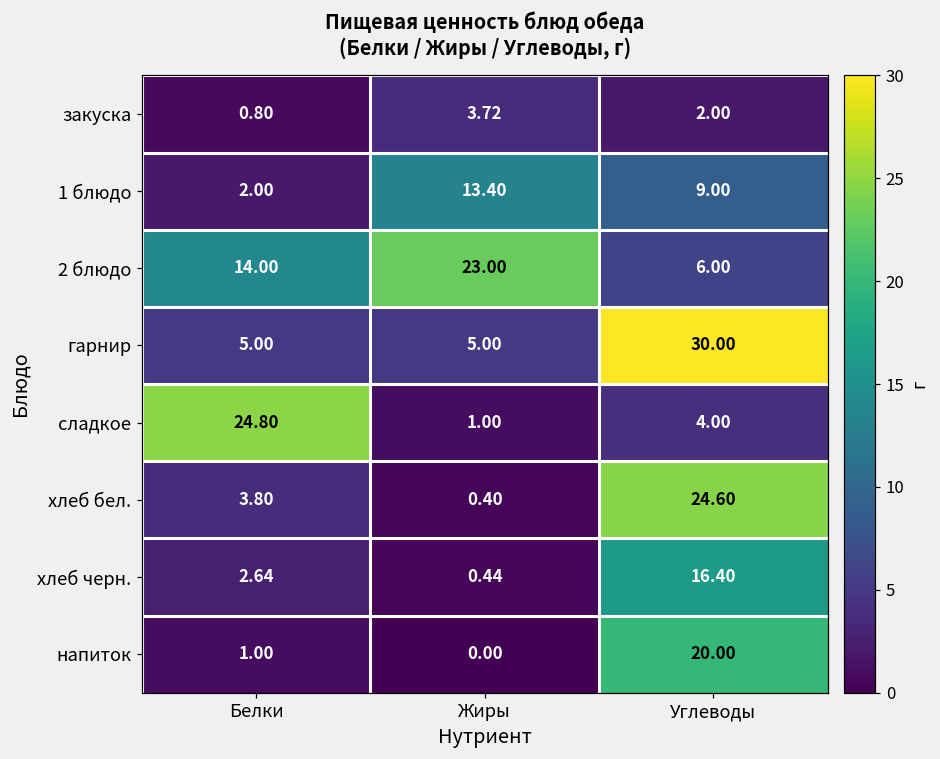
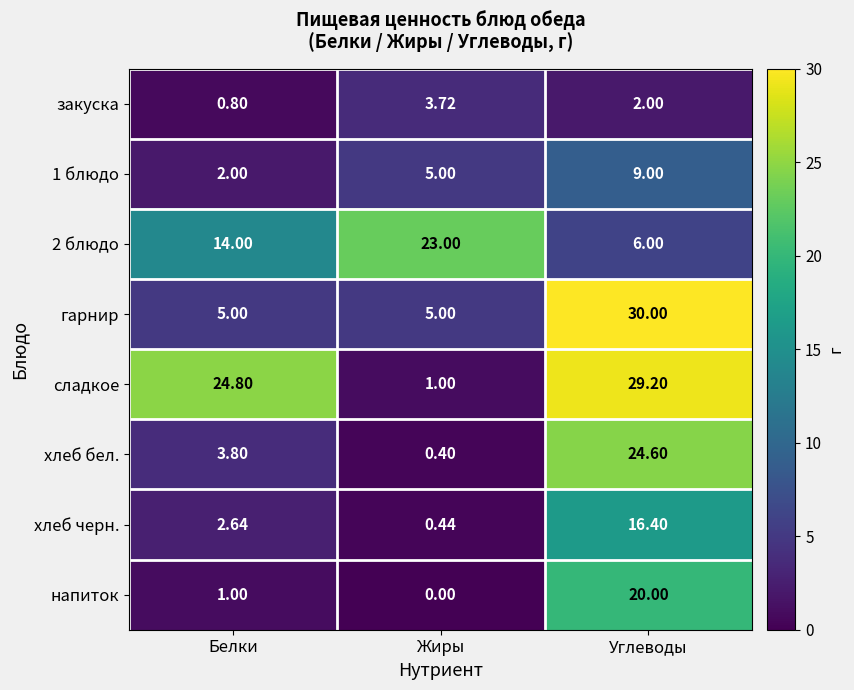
  {
    "закуска": {
      "Белки": 0.80,
      "Жиры": 3.72,
      "Углеводы": 2.00
    },
    "1 блюдо": {
      "Белки": 2.00,
-     "Жиры": 13.40,
+     "Жиры": 5.00,
      "Углеводы": 9.00
    },
    "2 блюдо": {
      "Белки": 14.00,
      "Жиры": 23.00,
      "Углеводы": 6.00
    },
    "гарнир": {
      "Белки": 5.00,
      "Жиры": 5.00,
      "Углеводы": 30.00
    },
    "сладкое": {
      "Белки": 24.80,
      "Жиры": 1.00,
-     "Углеводы": 4.00
+     "Углеводы": 29.20
    },
    "хлеб бел.": {
      "Белки": 3.80,
      "Жиры": 0.40,
      "Углеводы": 24.60
    },
    "хлеб черн.": {
      "Белки": 2.64,
      "Жиры": 0.44,
      "Углеводы": 16.40
    },
    "напиток": {
      "Белки": 1.00,
      "Жиры": 0.00,
      "Углеводы": 20.00
    }
  }
